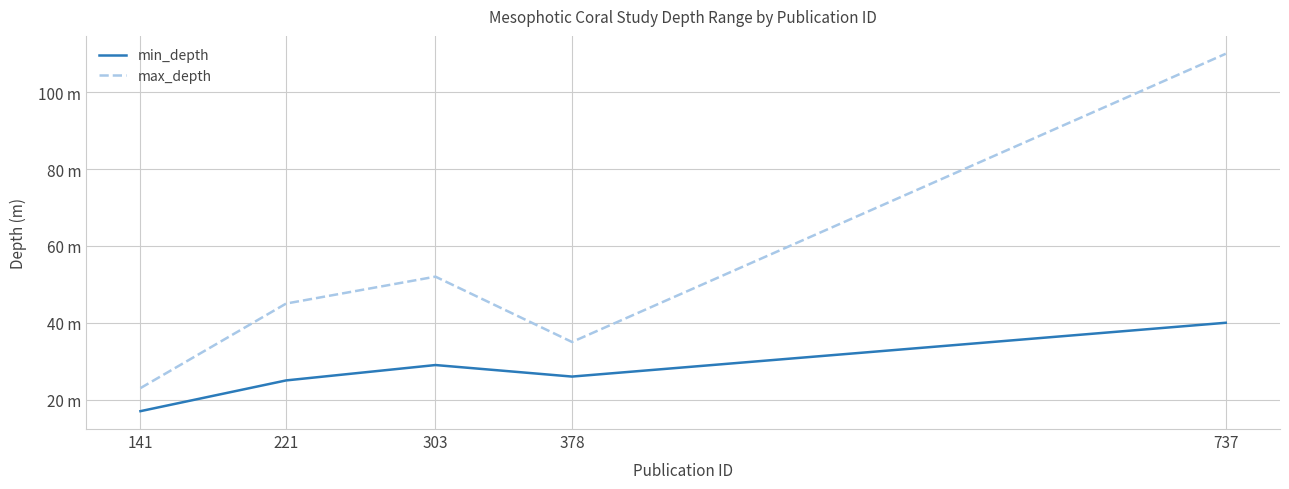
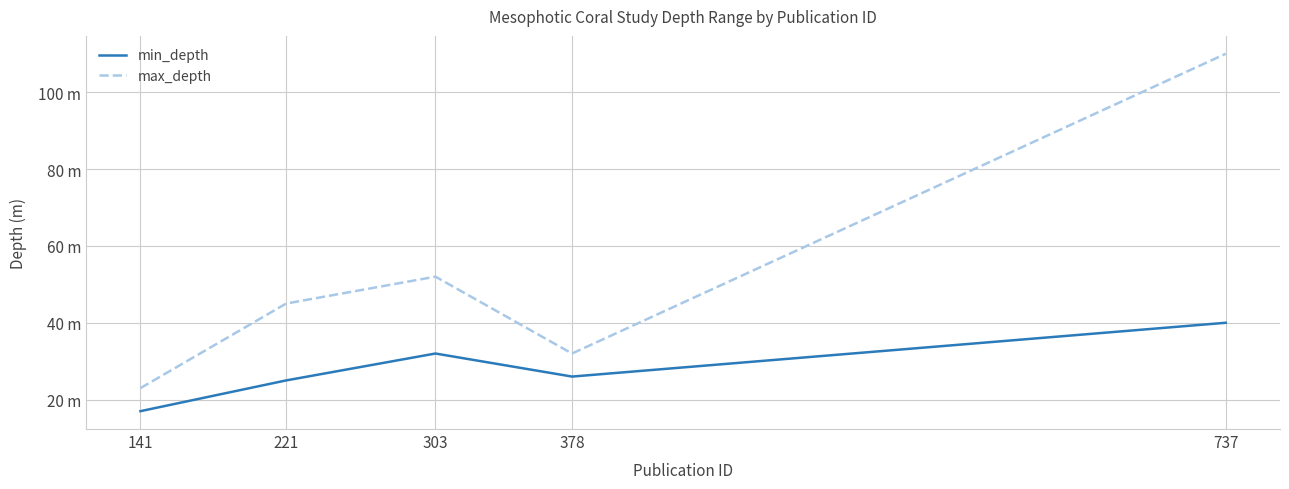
  {
    "min_depth": {
      "141": "17 m",
      "221": "25 m",
-     "303": "29 m",
+     "303": "32 m",
      "378": "26 m",
      "737": "40 m"
    },
    "max_depth": {
      "141": "23 m",
      "221": "45 m",
      "303": "52 m",
-     "378": "35 m",
+     "378": "32 m",
      "737": "110 m"
    }
  }
